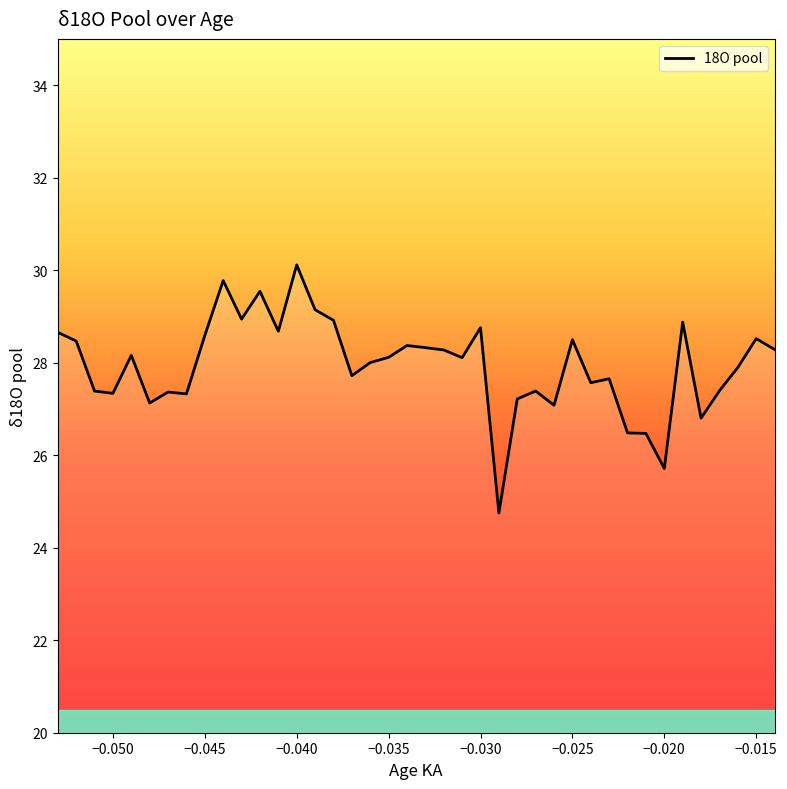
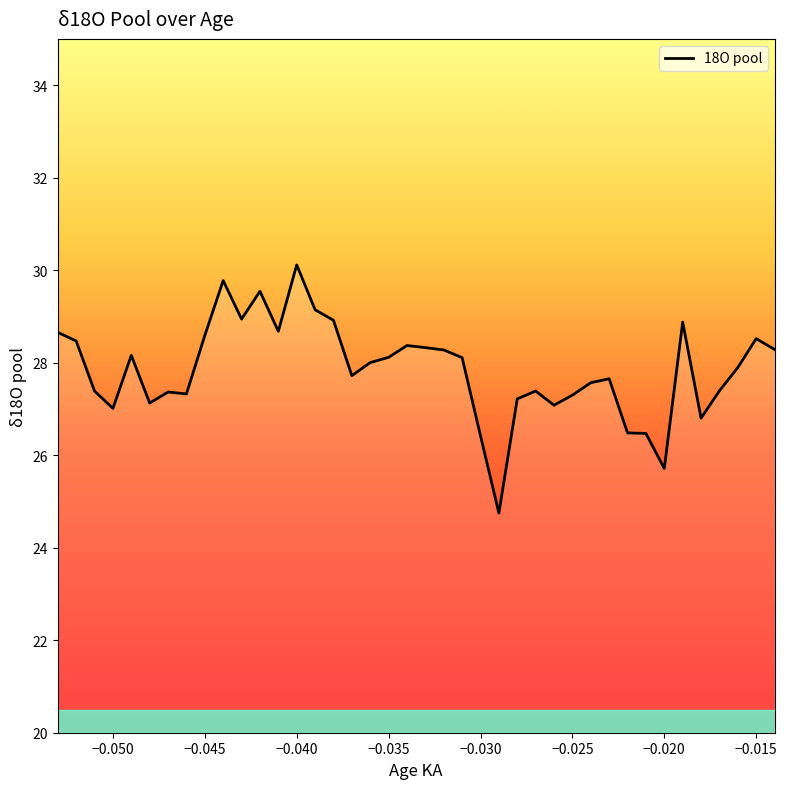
  {
    "18O pool": {
-     "−0.050": 27.3,
+     "−0.050": 27.0,
      "−0.045": 28.6,
      "−0.040": 30.1,
      "−0.035": 28.1,
-     "−0.030": 28.8,
-     "−0.025": 28.5,
+     "−0.030": 26.4,
+     "−0.025": 27.3,
      "−0.020": 25.7,
      "−0.015": 28.5
    }
  }
